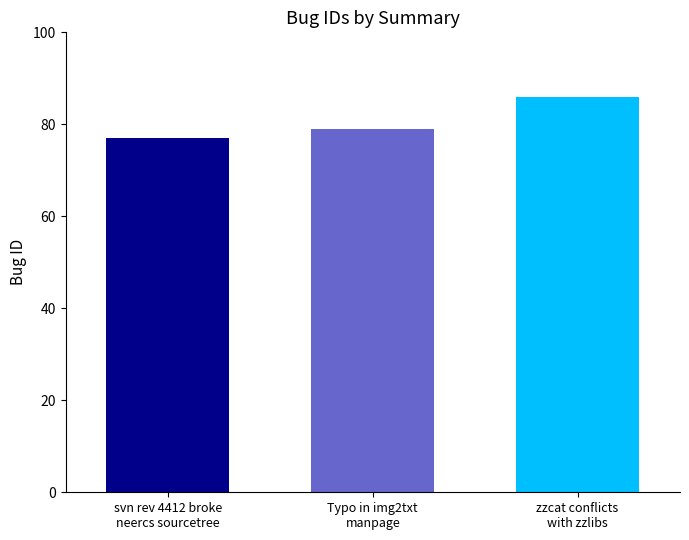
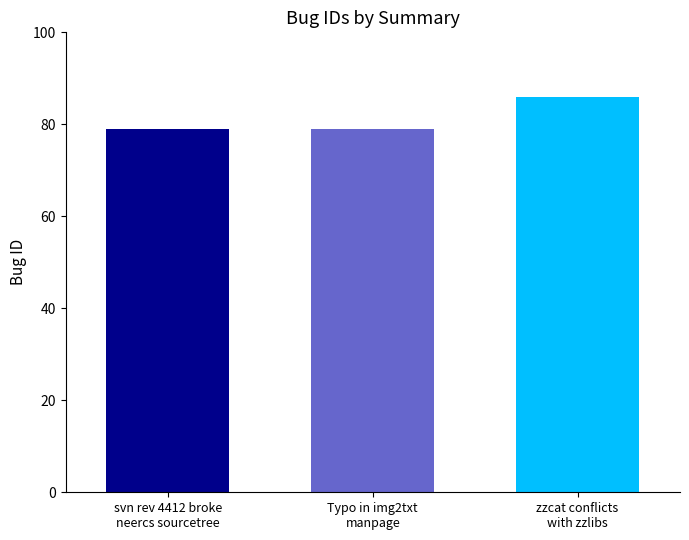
  {
-   "svn rev 4412 broke neercs sourcetree": 77,
+   "svn rev 4412 broke neercs sourcetree": 79,
    "Typo in img2txt manpage": 79,
    "zzcat conflicts with zzlibs": 86
  }
